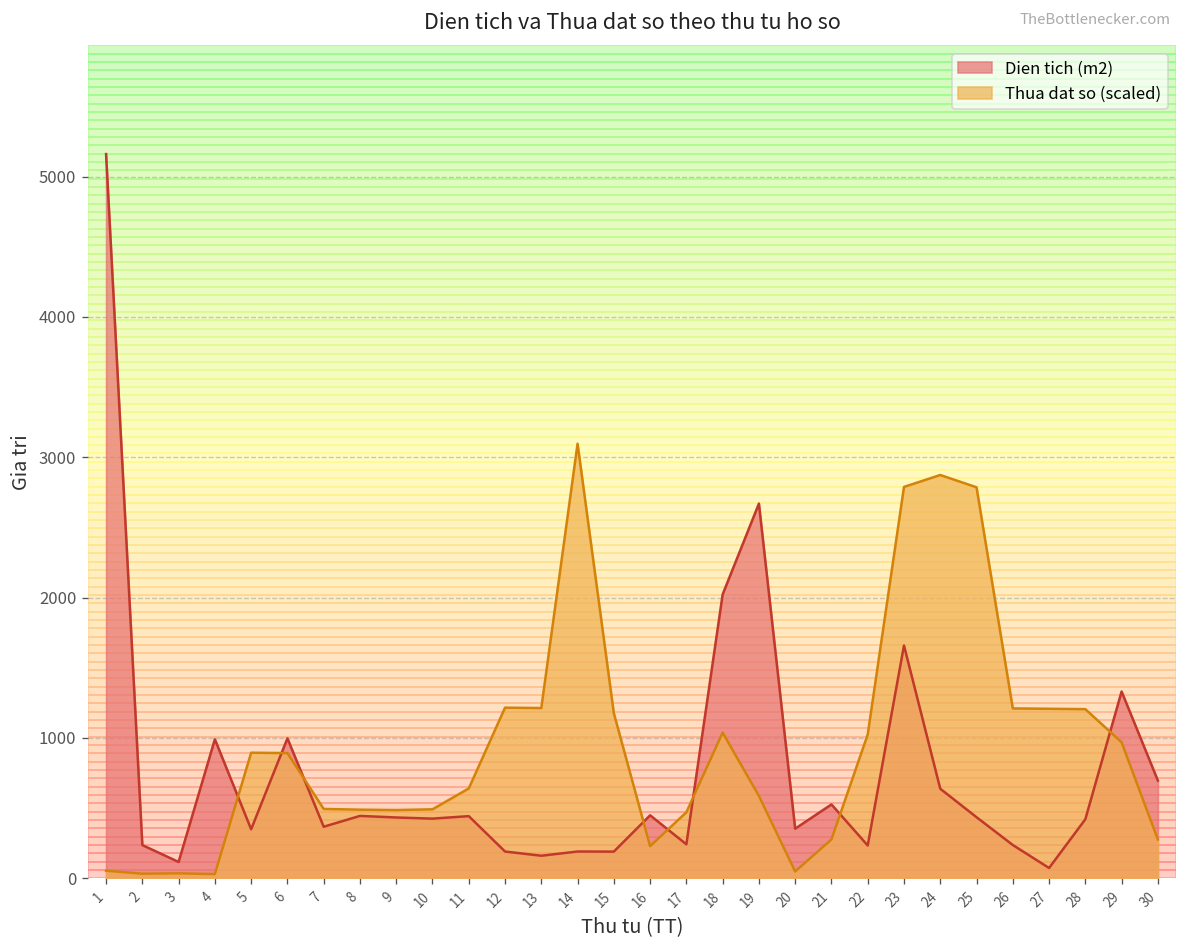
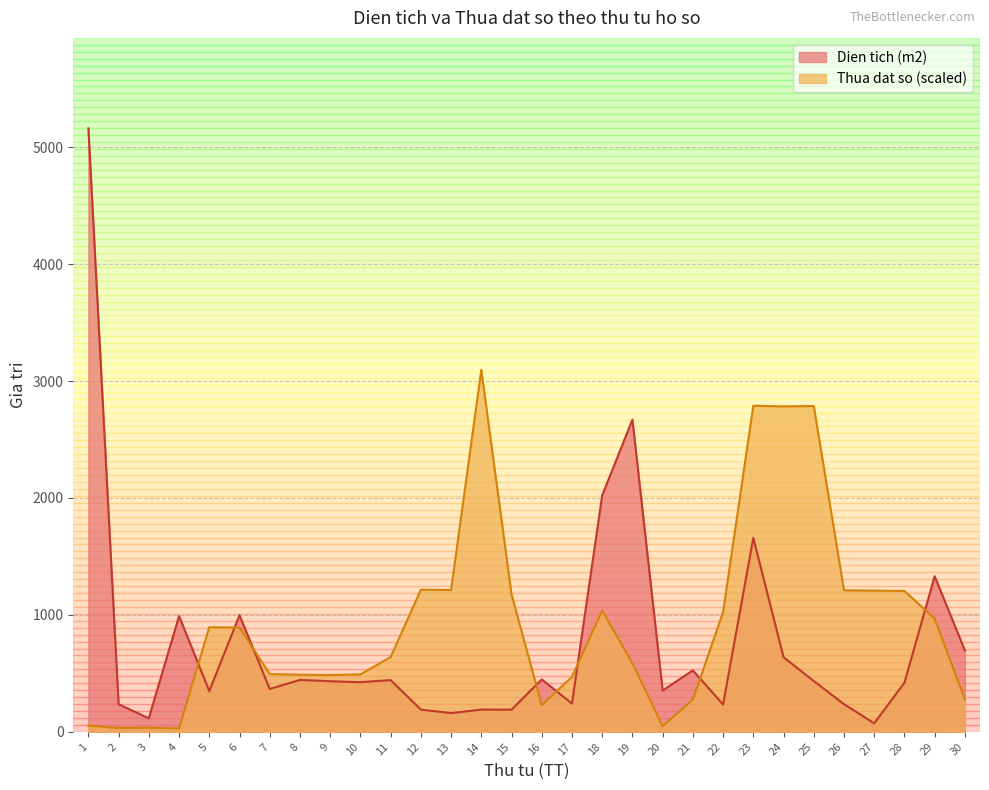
  {
    "Dien tich (m2)": {
      "1": 5160,
      "2": 240,
      "3": 120,
      "4": 990,
      "5": 350,
      "6": 1000,
      "7": 370,
      "8": 440,
      "9": 430,
      "10": 420,
      "11": 440,
      "12": 190,
      "13": 160,
      "14": 190,
      "15": 190,
      "16": 450,
      "17": 240,
      "18": 2020,
      "19": 2670,
      "20": 350,
      "21": 530,
      "22": 230,
      "23": 1660,
      "24": 640,
      "25": 430,
      "26": 240,
      "27": 70,
      "28": 420,
      "29": 1330,
      "30": 700
    },
    "Thua dat so (scaled)": {
      "1": 50,
      "2": 30,
      "3": 30,
      "4": 30,
      "5": 890,
      "6": 890,
      "7": 490,
      "8": 490,
      "9": 490,
      "10": 490,
      "11": 640,
      "12": 1220,
      "13": 1210,
      "14": 3100,
      "15": 1180,
      "16": 230,
      "17": 470,
      "18": 1040,
      "19": 590,
      "20": 50,
      "21": 280,
      "22": 1020,
      "23": 2790,
-     "24": 2870,
+     "24": 2780,
      "25": 2790,
      "26": 1210,
      "27": 1210,
      "28": 1200,
      "29": 970,
      "30": 280
    }
  }
